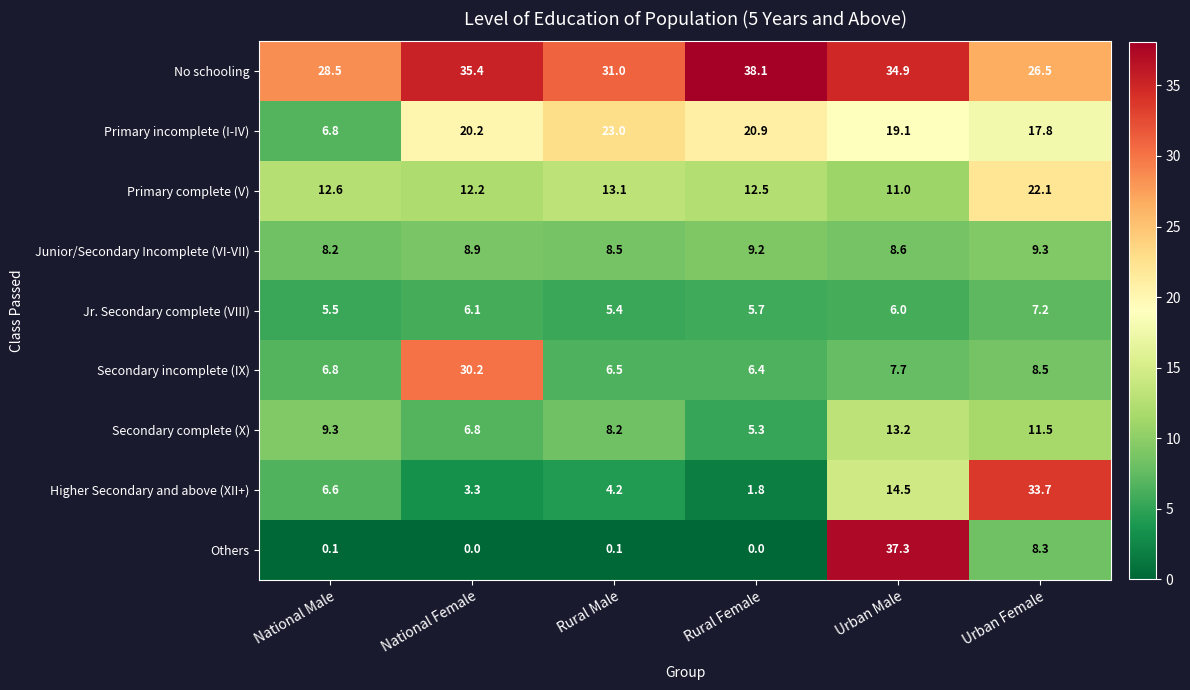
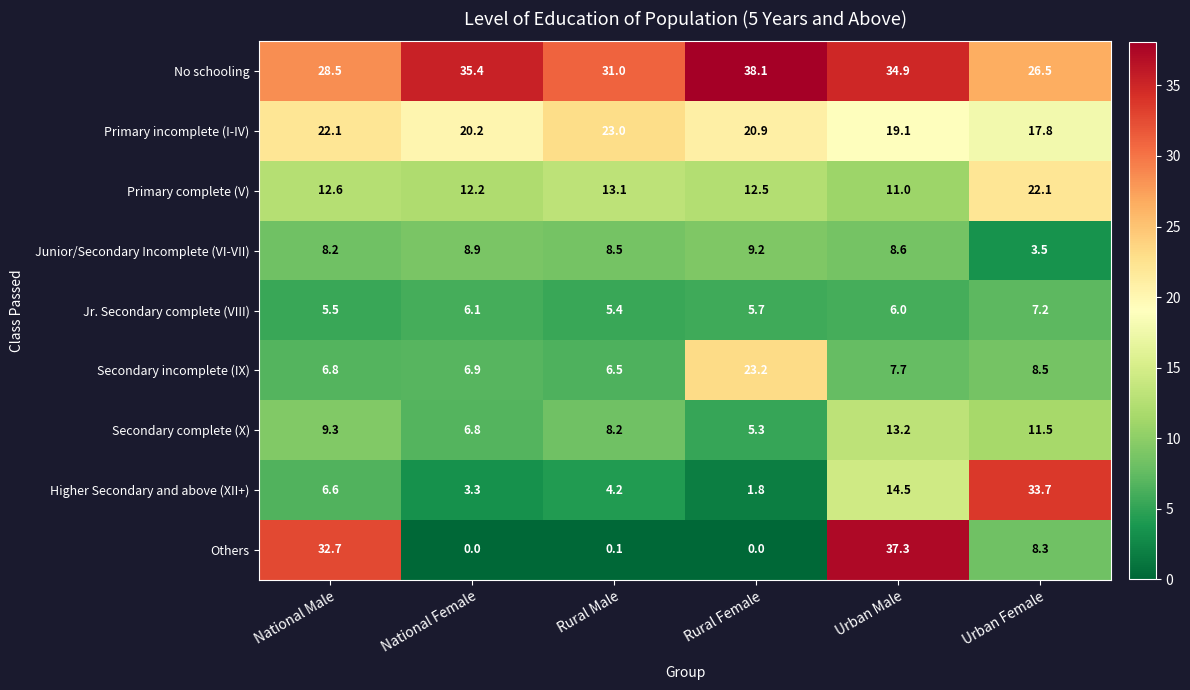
  {
    "No schooling": {
      "National Male": 28.5,
      "National Female": 35.4,
      "Rural Male": 31.0,
      "Rural Female": 38.1,
      "Urban Male": 34.9,
      "Urban Female": 26.5
    },
    "Primary incomplete (I-IV)": {
-     "National Male": 6.8,
+     "National Male": 22.1,
      "National Female": 20.2,
      "Rural Male": 23.0,
      "Rural Female": 20.9,
      "Urban Male": 19.1,
      "Urban Female": 17.8
    },
    "Primary complete (V)": {
      "National Male": 12.6,
      "National Female": 12.2,
      "Rural Male": 13.1,
      "Rural Female": 12.5,
      "Urban Male": 11.0,
      "Urban Female": 22.1
    },
    "Junior/Secondary Incomplete (VI-VII)": {
      "National Male": 8.2,
      "National Female": 8.9,
      "Rural Male": 8.5,
      "Rural Female": 9.2,
      "Urban Male": 8.6,
-     "Urban Female": 9.3
+     "Urban Female": 3.5
    },
    "Jr. Secondary complete (VIII)": {
      "National Male": 5.5,
      "National Female": 6.1,
      "Rural Male": 5.4,
      "Rural Female": 5.7,
      "Urban Male": 6.0,
      "Urban Female": 7.2
    },
    "Secondary incomplete (IX)": {
      "National Male": 6.8,
-     "National Female": 30.2,
+     "National Female": 6.9,
      "Rural Male": 6.5,
-     "Rural Female": 6.4,
+     "Rural Female": 23.2,
      "Urban Male": 7.7,
      "Urban Female": 8.5
    },
    "Secondary complete (X)": {
      "National Male": 9.3,
      "National Female": 6.8,
      "Rural Male": 8.2,
      "Rural Female": 5.3,
      "Urban Male": 13.2,
      "Urban Female": 11.5
    },
    "Higher Secondary and above (XII+)": {
      "National Male": 6.6,
      "National Female": 3.3,
      "Rural Male": 4.2,
      "Rural Female": 1.8,
      "Urban Male": 14.5,
      "Urban Female": 33.7
    },
    "Others": {
-     "National Male": 0.1,
+     "National Male": 32.7,
      "National Female": 0.0,
      "Rural Male": 0.1,
      "Rural Female": 0.0,
      "Urban Male": 37.3,
      "Urban Female": 8.3
    }
  }
